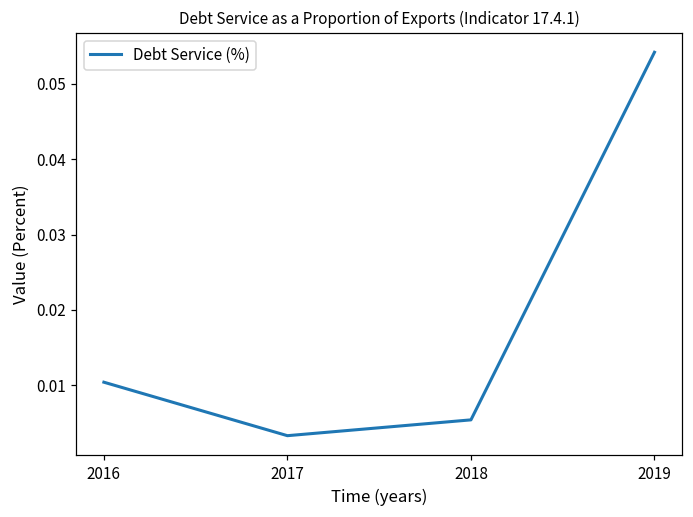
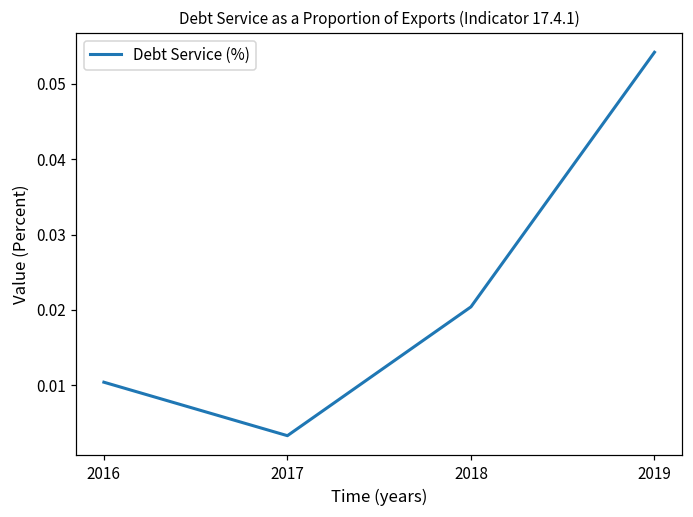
  {
    "2016": 0.010,
    "2017": 0.003,
-   "2018": 0.005,
+   "2018": 0.020,
    "2019": 0.054
  }
